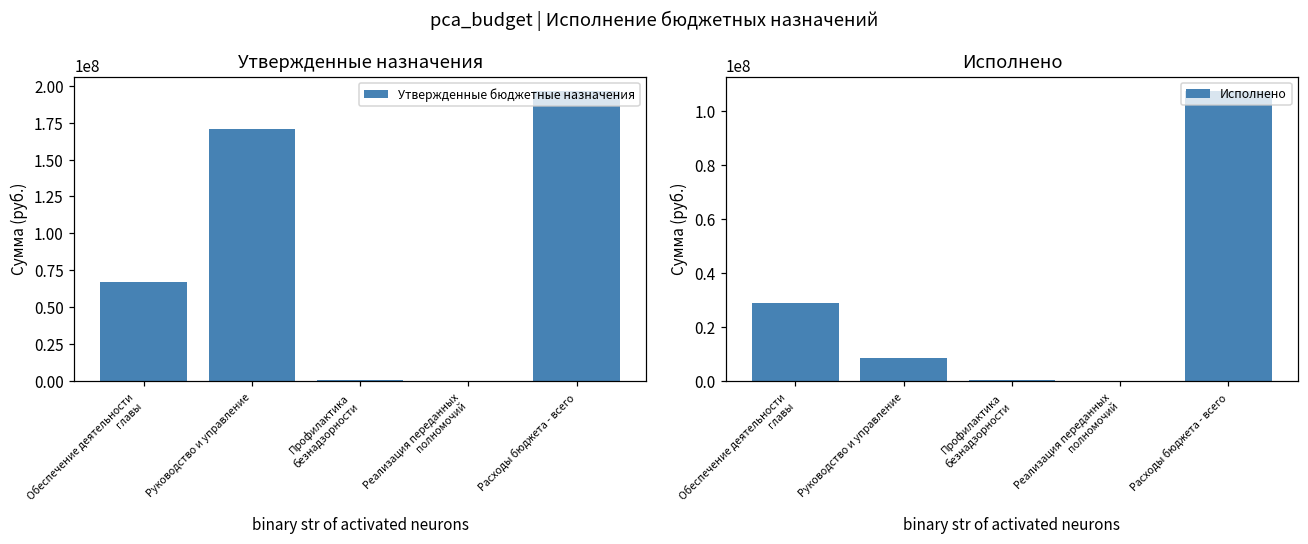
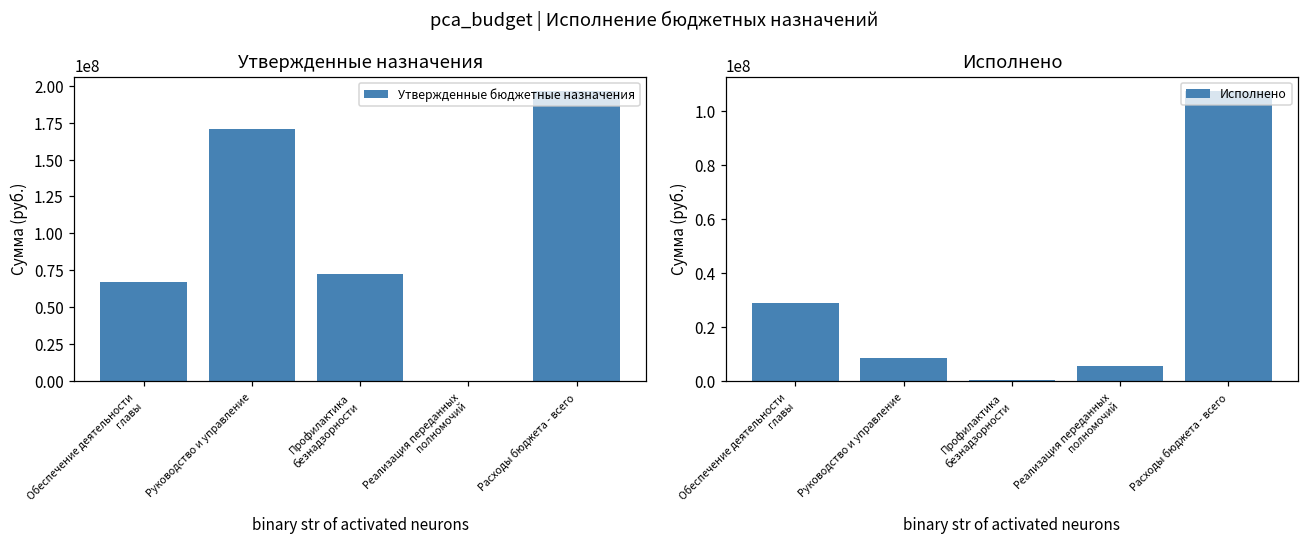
  {
    "Утвержденные назначения": {
      "Обеспечение деятельности главы": 67000000,
      "Руководство и управление": 171000000,
-     "Профилактика безнадзорности": 0
+     "Профилактика безнадзорности": 72000000
    },
    "Исполнено": {
      "Обеспечение деятельности главы": 29000000,
      "Руководство и управление": 8000000,
-     "Реализация переданных полномочий": 0
+     "Реализация переданных полномочий": 5000000
    }
  }
